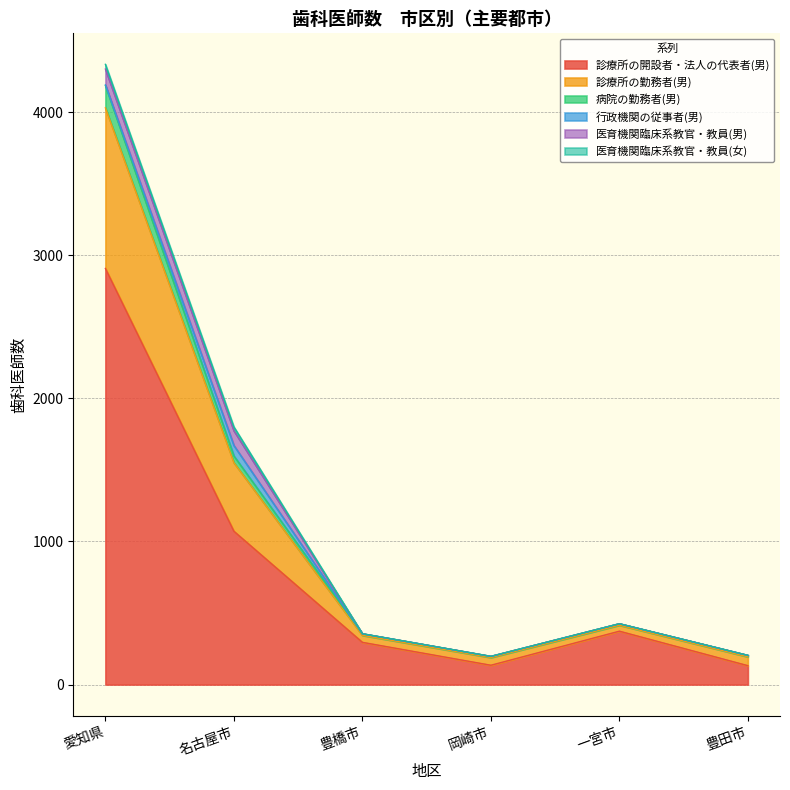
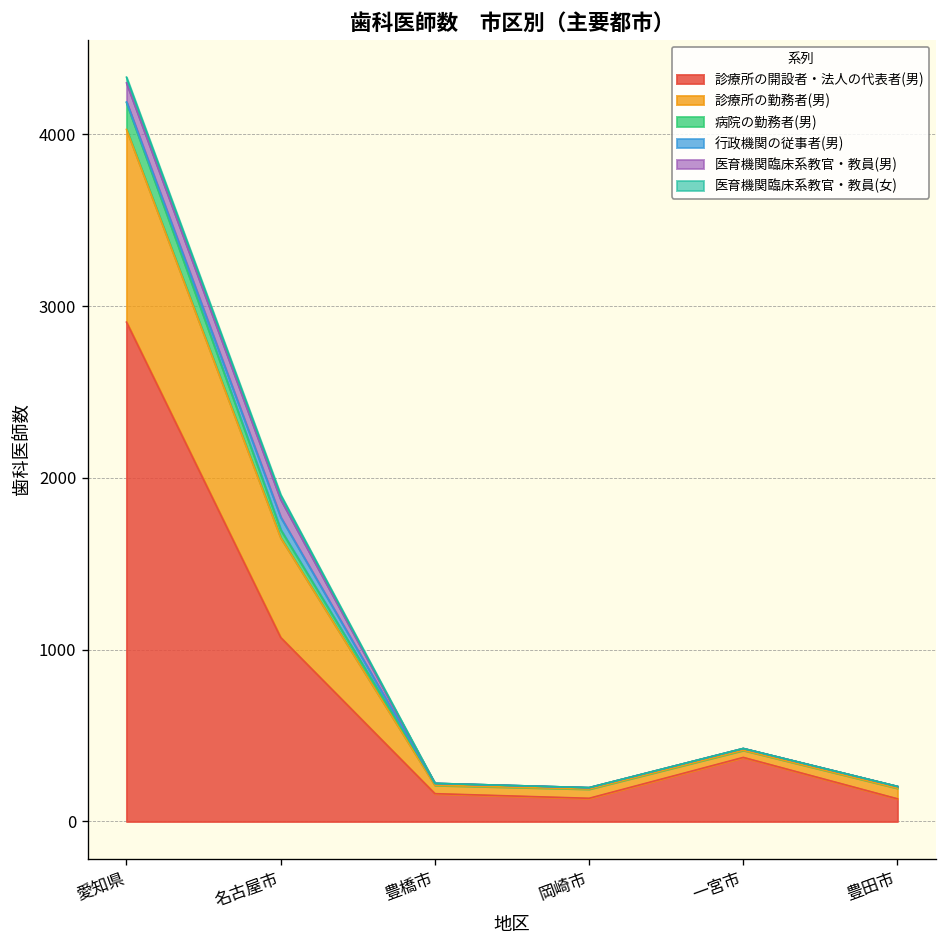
  {
    "診療所の開設者・法人の代表者(男)": {
      "愛知県": 2910,
      "名古屋市": 1070,
-     "豊橋市": 300,
+     "豊橋市": 160,
      "岡崎市": 140,
      "一宮市": 370,
      "豊田市": 130
    },
    "診療所の勤務者(男)": {
      "愛知県": 1120,
-     "名古屋市": 480
+     "名古屋市": 580
    },
    "行政機関の従事者(男)": {
      "名古屋市": 70
    },
    "医育機関臨床系教官・教員(男)": {
      "愛知県": 110,
      "名古屋市": 100
    }
  }
